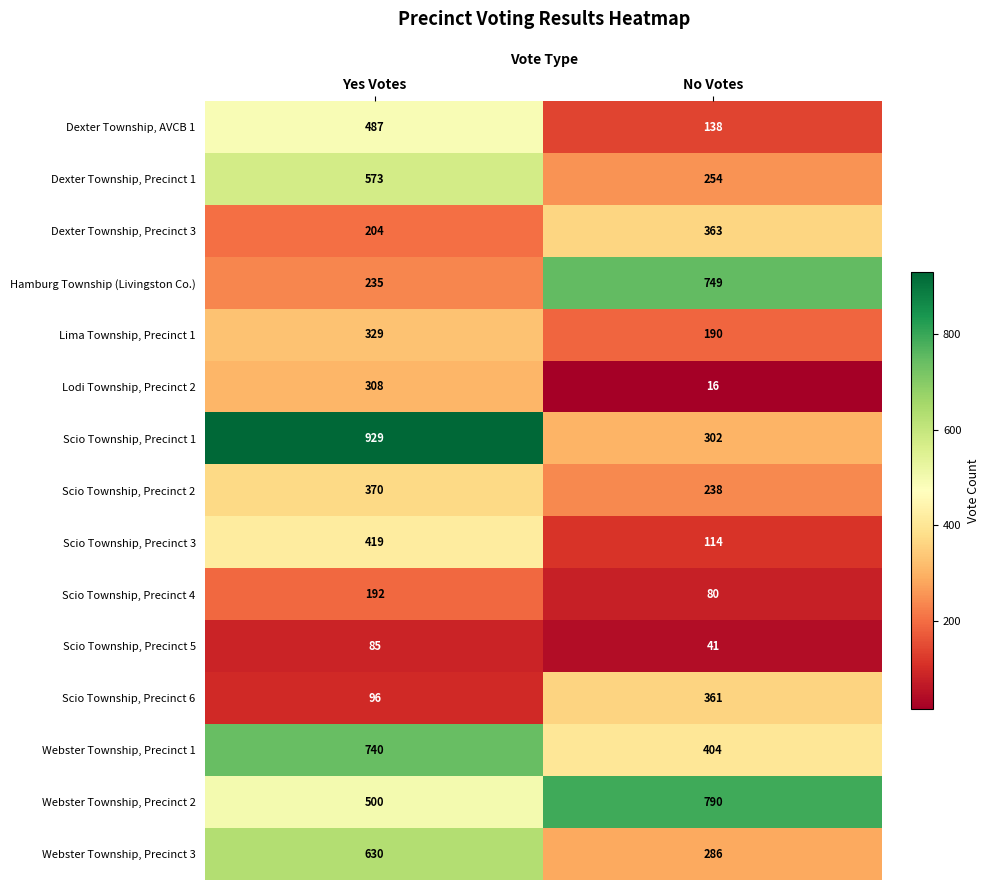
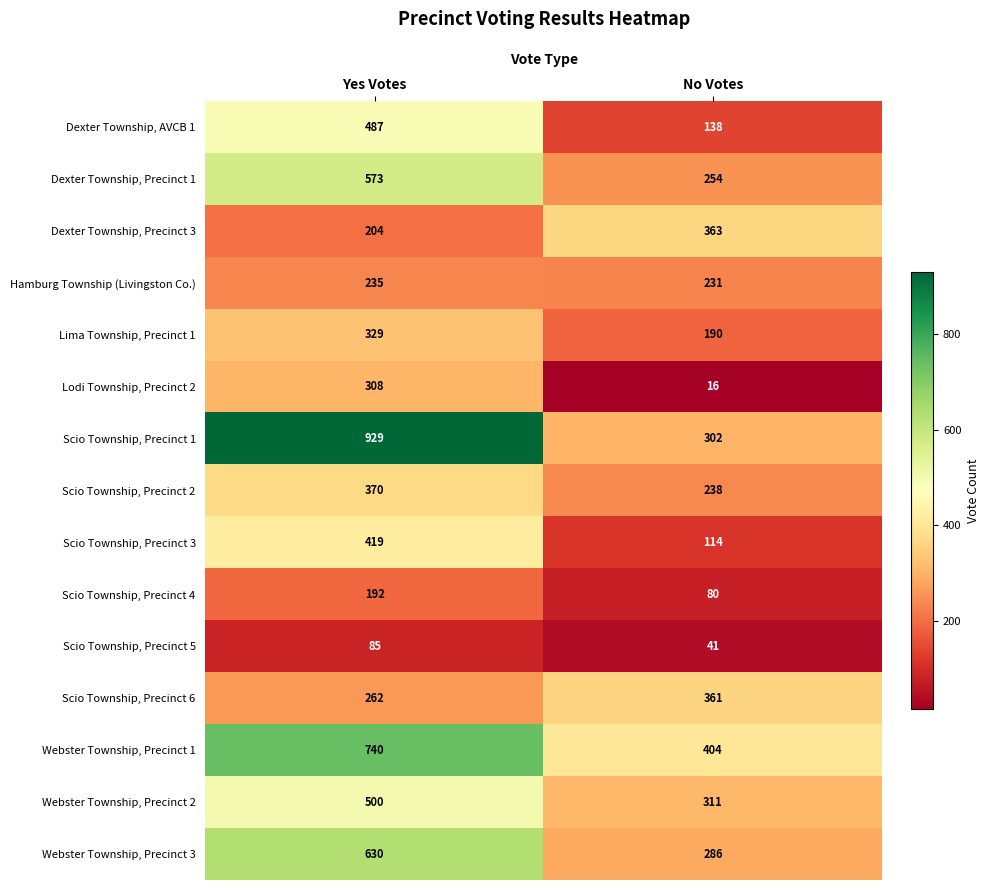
  {
    "Dexter Township, AVCB 1": {
      "Yes Votes": 487,
      "No Votes": 138
    },
    "Dexter Township, Precinct 1": {
      "Yes Votes": 573,
      "No Votes": 254
    },
    "Dexter Township, Precinct 3": {
      "Yes Votes": 204,
      "No Votes": 363
    },
    "Hamburg Township (Livingston Co.)": {
      "Yes Votes": 235,
-     "No Votes": 749
+     "No Votes": 231
    },
    "Lima Township, Precinct 1": {
      "Yes Votes": 329,
      "No Votes": 190
    },
    "Lodi Township, Precinct 2": {
      "Yes Votes": 308,
      "No Votes": 16
    },
    "Scio Township, Precinct 1": {
      "Yes Votes": 929,
      "No Votes": 302
    },
    "Scio Township, Precinct 2": {
      "Yes Votes": 370,
      "No Votes": 238
    },
    "Scio Township, Precinct 3": {
      "Yes Votes": 419,
      "No Votes": 114
    },
    "Scio Township, Precinct 4": {
      "Yes Votes": 192,
      "No Votes": 80
    },
    "Scio Township, Precinct 5": {
      "Yes Votes": 85,
      "No Votes": 41
    },
    "Scio Township, Precinct 6": {
-     "Yes Votes": 96,
+     "Yes Votes": 262,
      "No Votes": 361
    },
    "Webster Township, Precinct 1": {
      "Yes Votes": 740,
      "No Votes": 404
    },
    "Webster Township, Precinct 2": {
      "Yes Votes": 500,
-     "No Votes": 790
+     "No Votes": 311
    },
    "Webster Township, Precinct 3": {
      "Yes Votes": 630,
      "No Votes": 286
    }
  }
